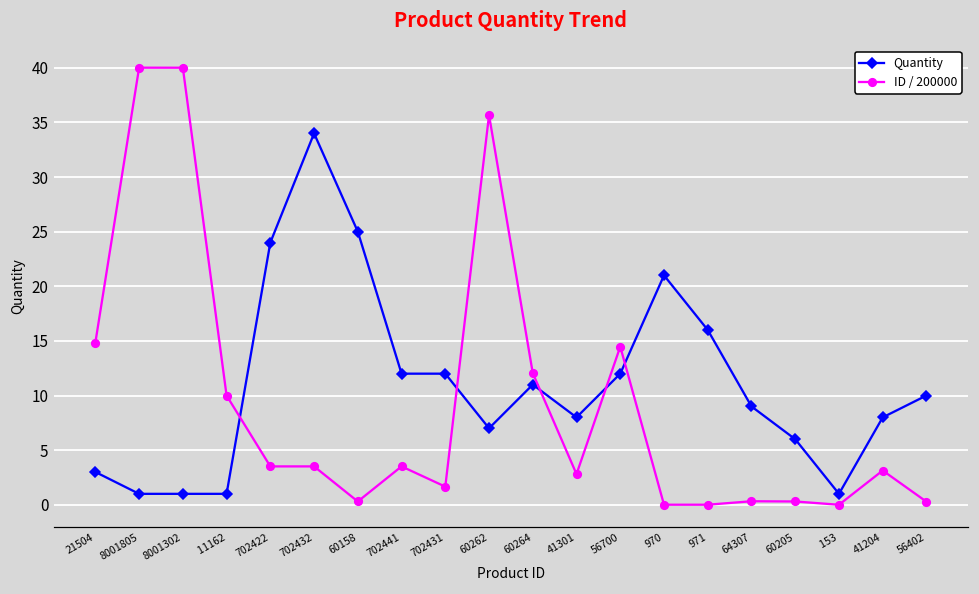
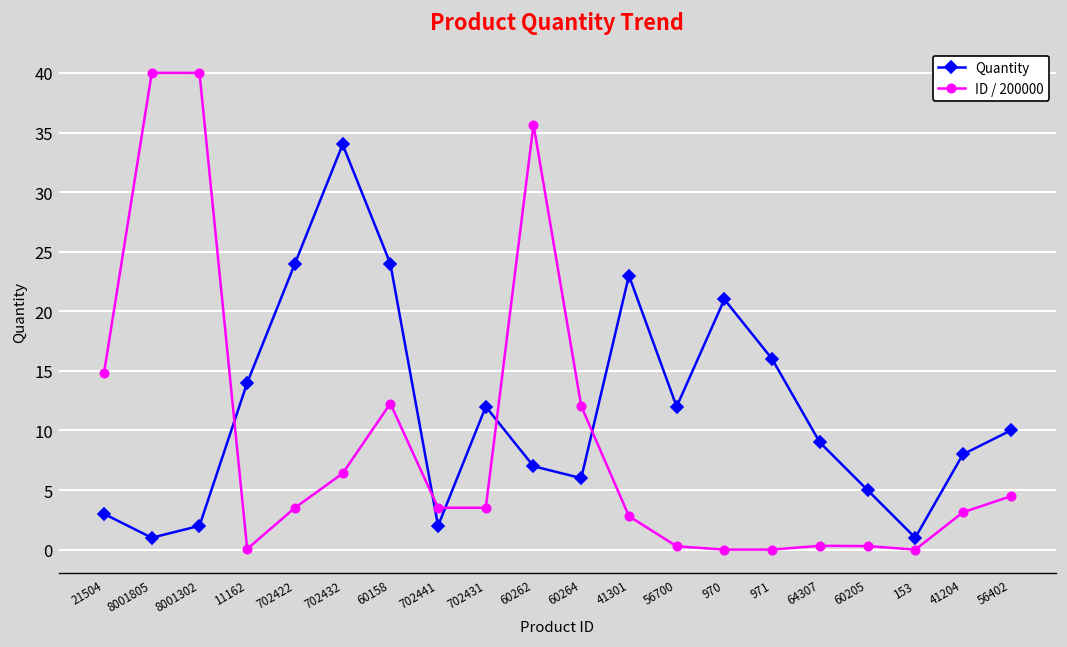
  {
    "Quantity": {
      "21504": 3,
      "8001805": 1,
-     "8001302": 1,
-     "11162": 1,
+     "8001302": 2,
+     "11162": 14,
      "702422": 24,
      "702432": 34,
-     "60158": 25,
-     "702441": 12,
+     "60158": 24,
+     "702441": 2,
      "702431": 12,
      "60262": 7,
-     "60264": 11,
-     "41301": 8,
+     "60264": 6,
+     "41301": 23,
      "56700": 12,
      "970": 21,
      "971": 16,
      "64307": 9,
-     "60205": 6,
+     "60205": 5,
      "153": 1,
      "41204": 8,
      "56402": 10
    },
    "ID / 200000": {
      "21504": 15,
      "8001805": 40,
      "8001302": 40,
-     "11162": 10,
+     "11162": 0,
      "702422": 4,
-     "702432": 4,
-     "60158": 0,
+     "702432": 6,
+     "60158": 12,
      "702441": 4,
-     "702431": 2,
+     "702431": 4,
      "60262": 36,
      "60264": 12,
      "41301": 3,
-     "56700": 14,
+     "56700": 0,
      "970": 0,
      "971": 0,
      "64307": 0,
      "60205": 0,
      "153": 0,
      "41204": 3,
-     "56402": 0
+     "56402": 4
    }
  }
